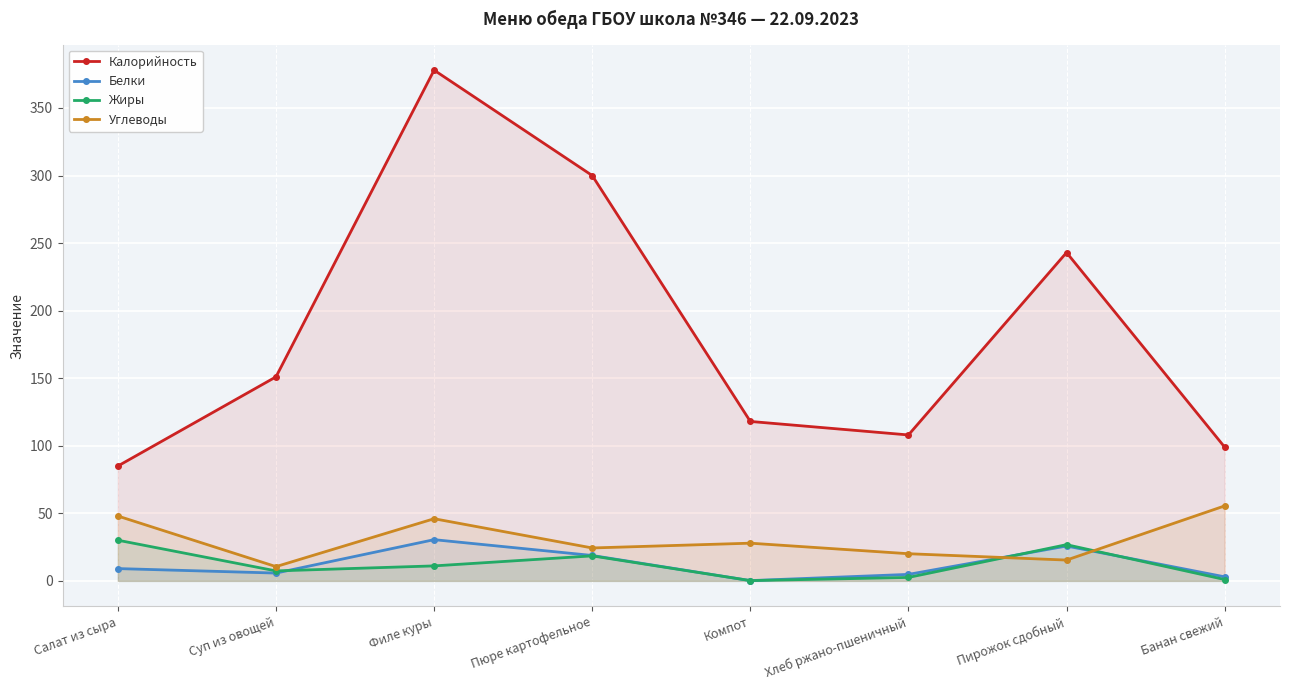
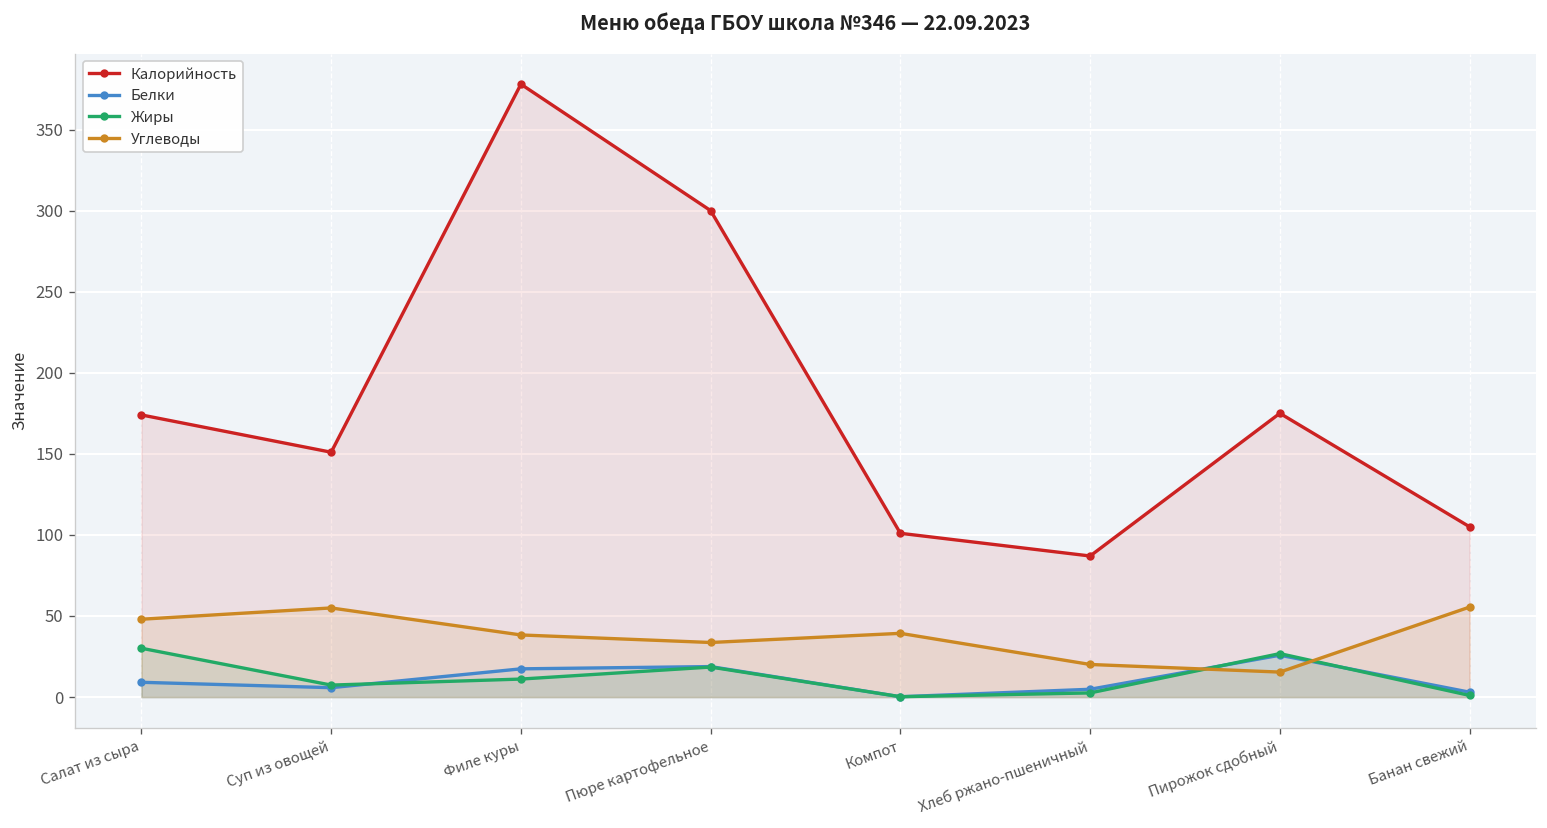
  {
    "Калорийность": {
-     "Салат из сыра": 85,
+     "Салат из сыра": 174,
      "Суп из овощей": 151,
      "Филе куры": 378,
      "Пюре картофельное": 300,
-     "Компот": 118,
-     "Хлеб ржано-пшеничный": 108,
-     "Пирожок сдобный": 243,
-     "Банан свежий": 99
+     "Компот": 101,
+     "Хлеб ржано-пшеничный": 87,
+     "Пирожок сдобный": 175,
+     "Банан свежий": 105
    },
    "Белки": {
      "Салат из сыра": 9,
-     "Филе куры": 31,
+     "Филе куры": 17,
      "Хлеб ржано-пшеничный": 5,
      "Банан свежий": 3
    },
    "Жиры": {
      "Салат из сыра": 30,
      "Филе куры": 11,
      "Хлеб ржано-пшеничный": 3,
      "Банан свежий": 1
    },
    "Углеводы": {
      "Салат из сыра": 48,
-     "Суп из овощей": 11,
-     "Филе куры": 46,
-     "Пюре картофельное": 24,
-     "Компот": 28,
+     "Суп из овощей": 55,
+     "Филе куры": 38,
+     "Пюре картофельное": 34,
+     "Компот": 39,
      "Хлеб ржано-пшеничный": 20,
      "Пирожок сдобный": 15,
      "Банан свежий": 56
    }
  }
